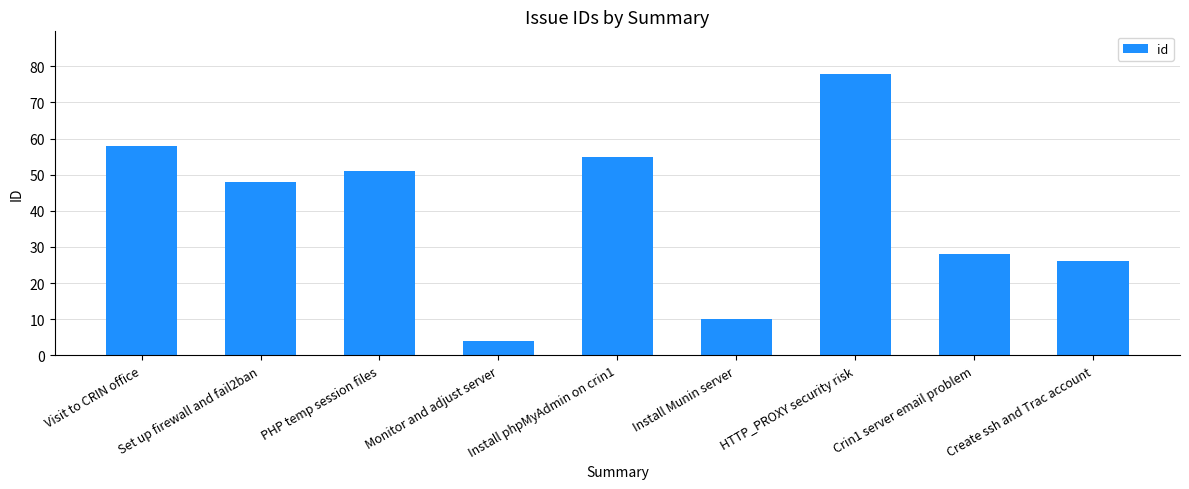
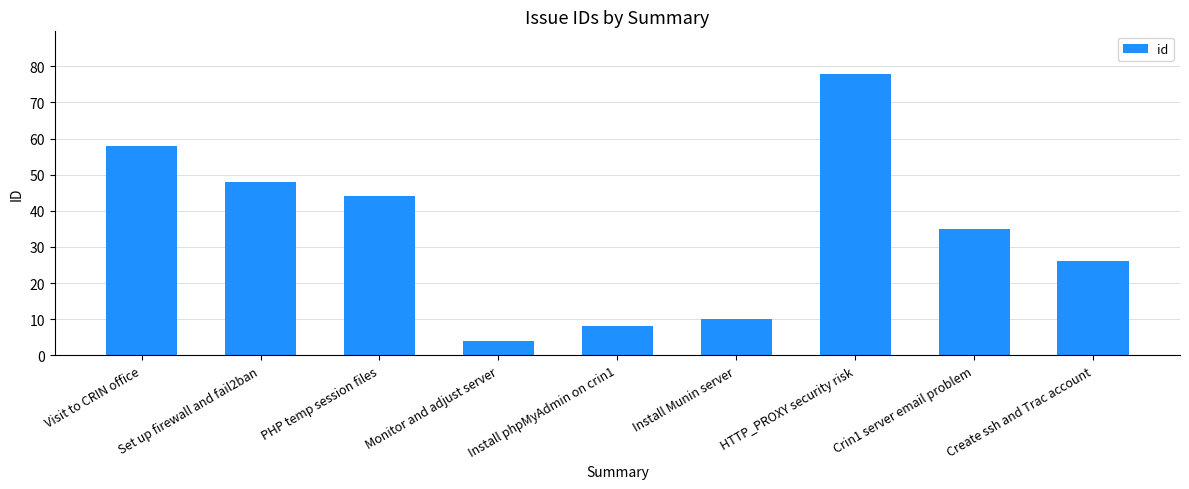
  {
    "Visit to CRIN office": 58,
    "Set up firewall and fail2ban": 48,
-   "PHP temp session files": 51,
+   "PHP temp session files": 44,
    "Monitor and adjust server": 4,
-   "Install phpMyAdmin on crin1": 55,
+   "Install phpMyAdmin on crin1": 8,
    "Install Munin server": 10,
    "HTTP_PROXY security risk": 78,
-   "Crin1 server email problem": 28,
+   "Crin1 server email problem": 35,
    "Create ssh and Trac account": 26
  }
